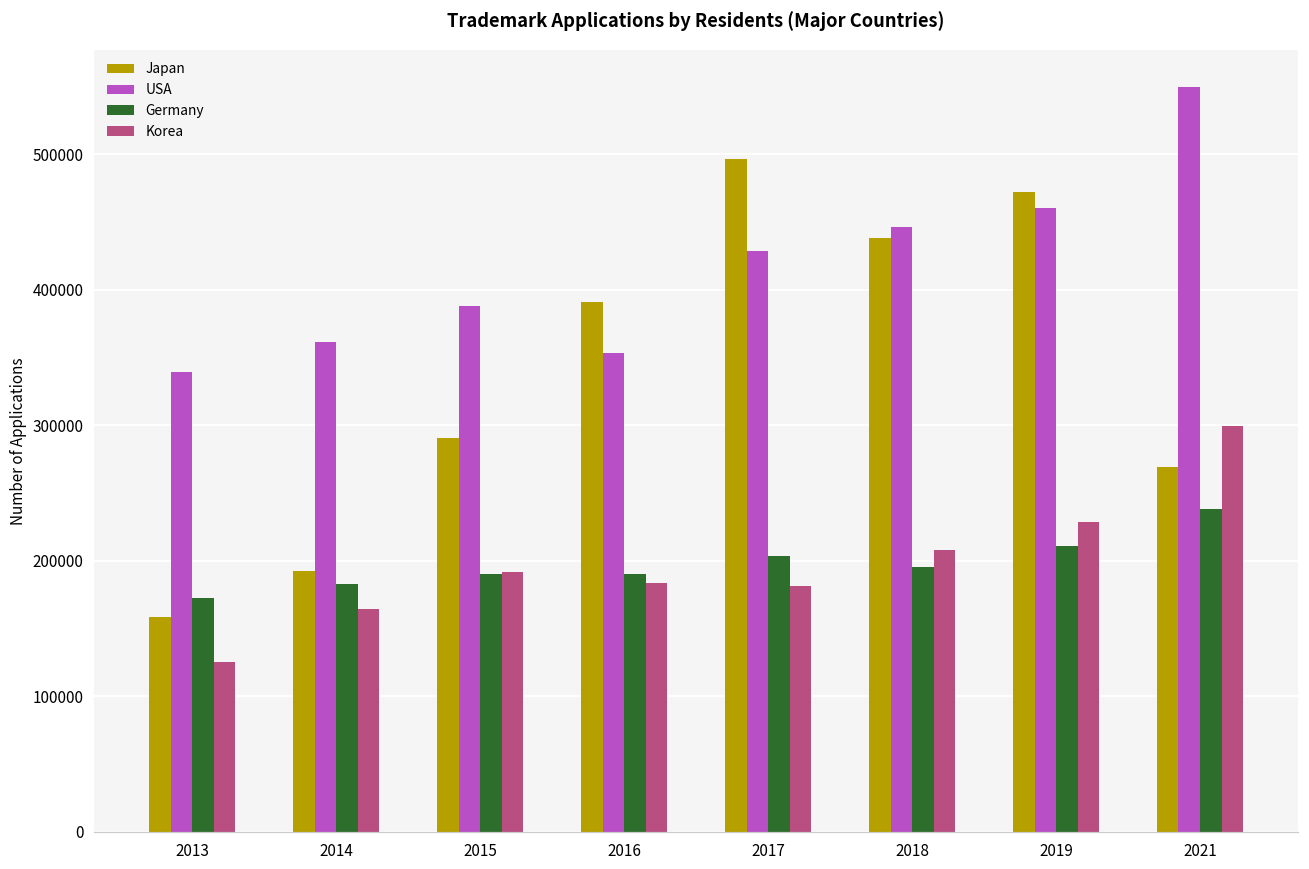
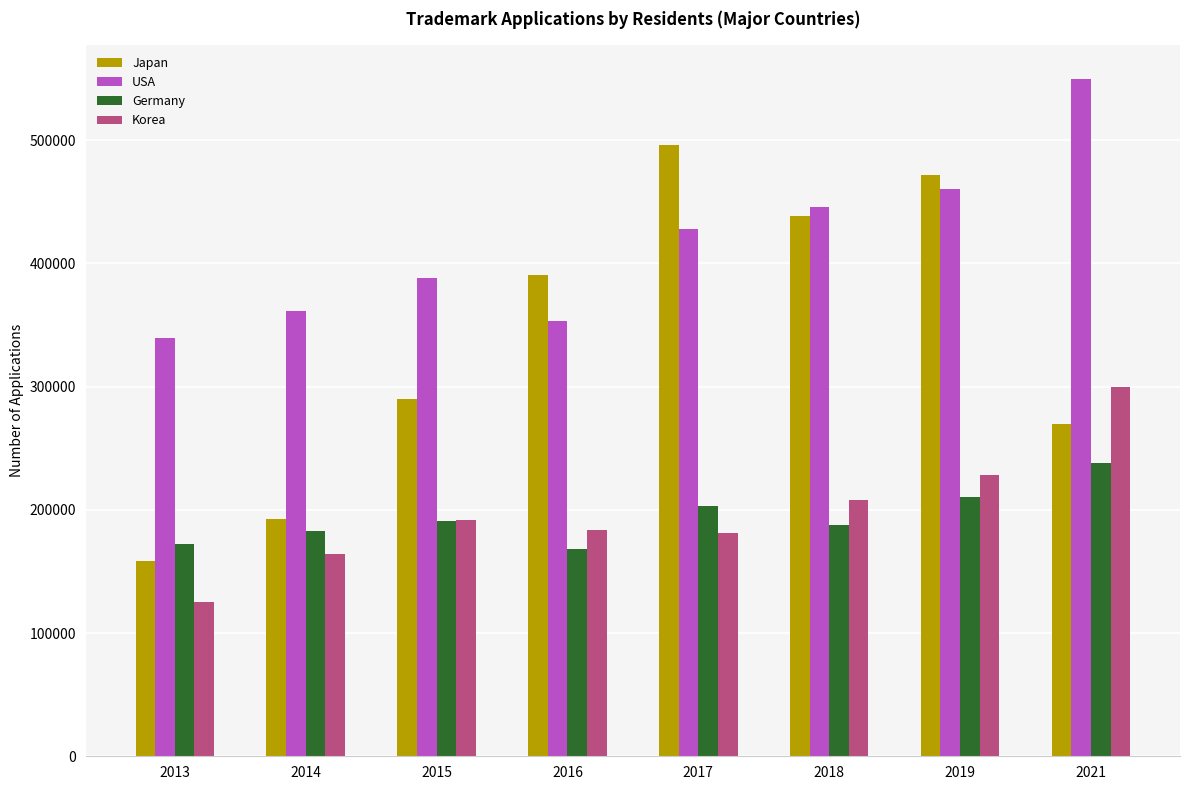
  {
    "Japan": {
      "2013": 158000,
      "2014": 192000,
      "2015": 290000,
      "2016": 391000,
      "2017": 496000,
      "2018": 438000,
      "2019": 472000,
      "2021": 270000
    },
    "USA": {
      "2013": 339000,
      "2014": 362000,
      "2015": 388000,
      "2016": 353000,
      "2017": 428000,
      "2018": 446000,
      "2019": 460000,
      "2021": 549000
    },
    "Germany": {
      "2013": 173000,
      "2014": 183000,
      "2015": 191000,
-     "2016": 190000,
+     "2016": 168000,
      "2017": 203000,
-     "2018": 196000,
+     "2018": 187000,
      "2019": 211000,
      "2021": 238000
    },
    "Korea": {
      "2013": 125000,
      "2014": 164000,
      "2015": 191000,
      "2016": 184000,
      "2017": 181000,
      "2018": 208000,
      "2019": 229000,
      "2021": 300000
    }
  }
